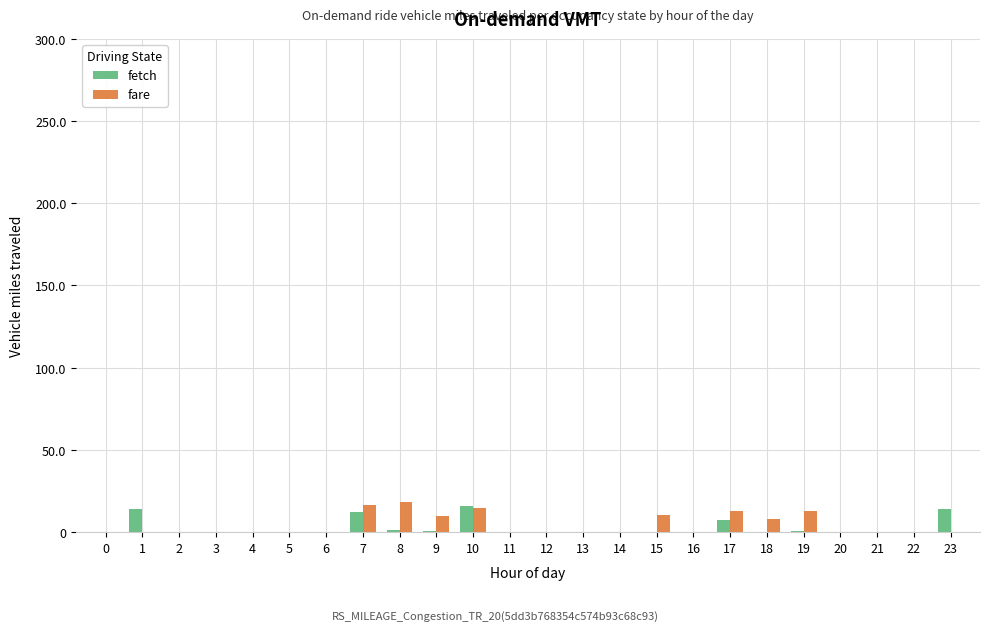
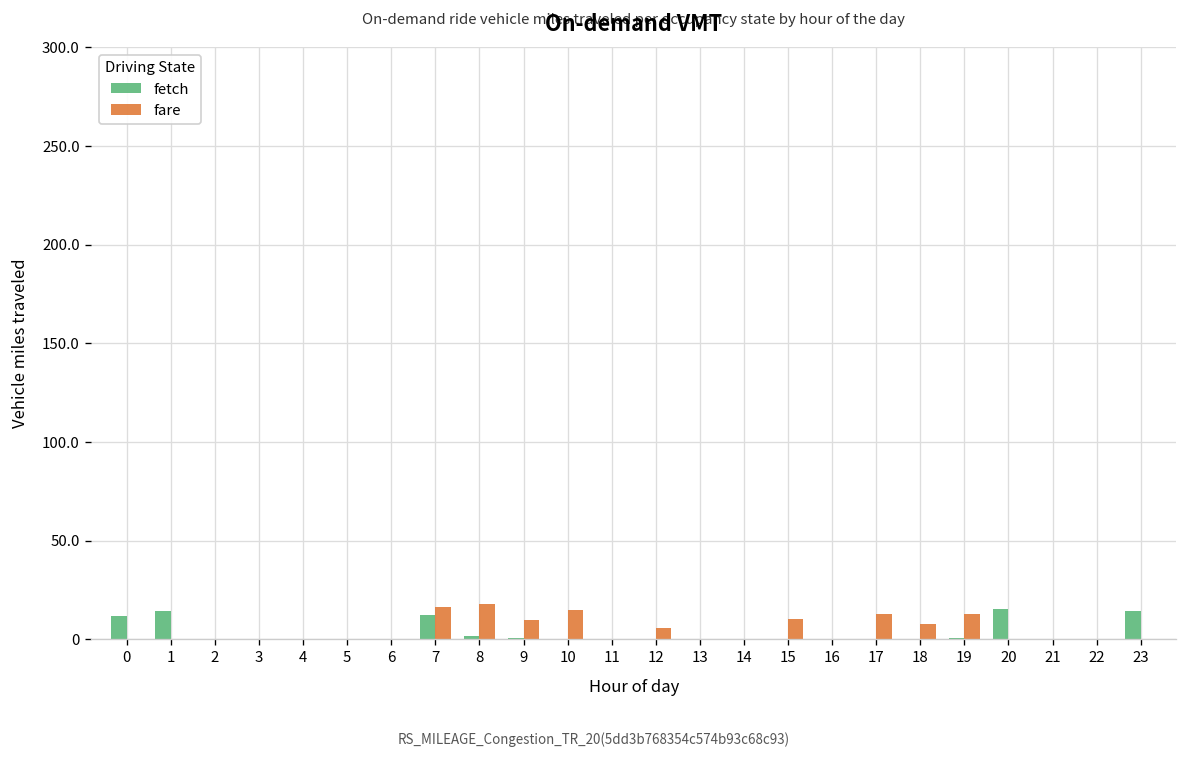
  {
    "fetch": {
-     "0": 0,
+     "0": 12,
      "1": 14,
      "2": 0,
      "3": 0,
      "4": 0,
      "5": 0,
      "6": 0,
      "7": 12,
-     "10": 16,
+     "10": 0,
      "11": 0,
      "12": 0,
      "13": 0,
      "14": 0,
      "15": 0,
      "16": 0,
-     "17": 8,
+     "17": 0,
      "18": 0,
-     "20": 0,
+     "20": 15,
      "21": 0,
      "22": 0,
      "23": 14
    },
    "fare": {
      "0": 0,
      "1": 0,
      "2": 0,
      "3": 0,
      "4": 0,
      "5": 0,
      "6": 0,
      "7": 16,
      "8": 18,
      "9": 10,
      "10": 15,
      "11": 0,
-     "12": 0,
+     "12": 6,
      "13": 0,
      "14": 0,
      "15": 10,
      "16": 0,
      "17": 13,
      "18": 8,
      "19": 13,
      "20": 0,
      "21": 0,
      "22": 0,
      "23": 0
    }
  }
